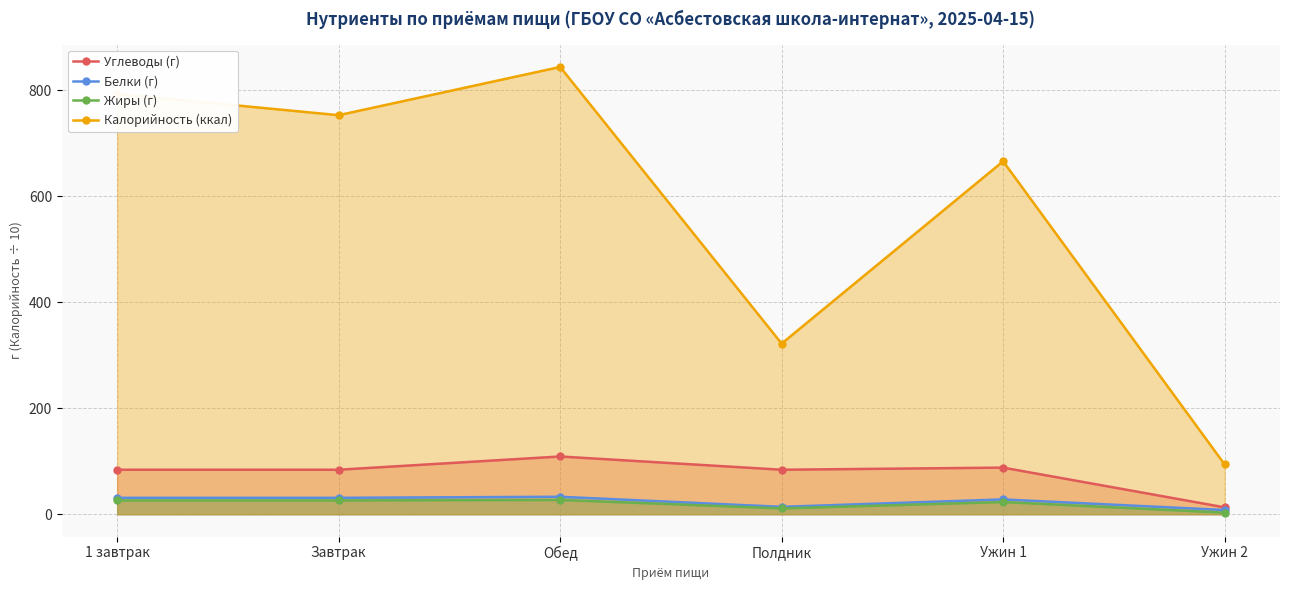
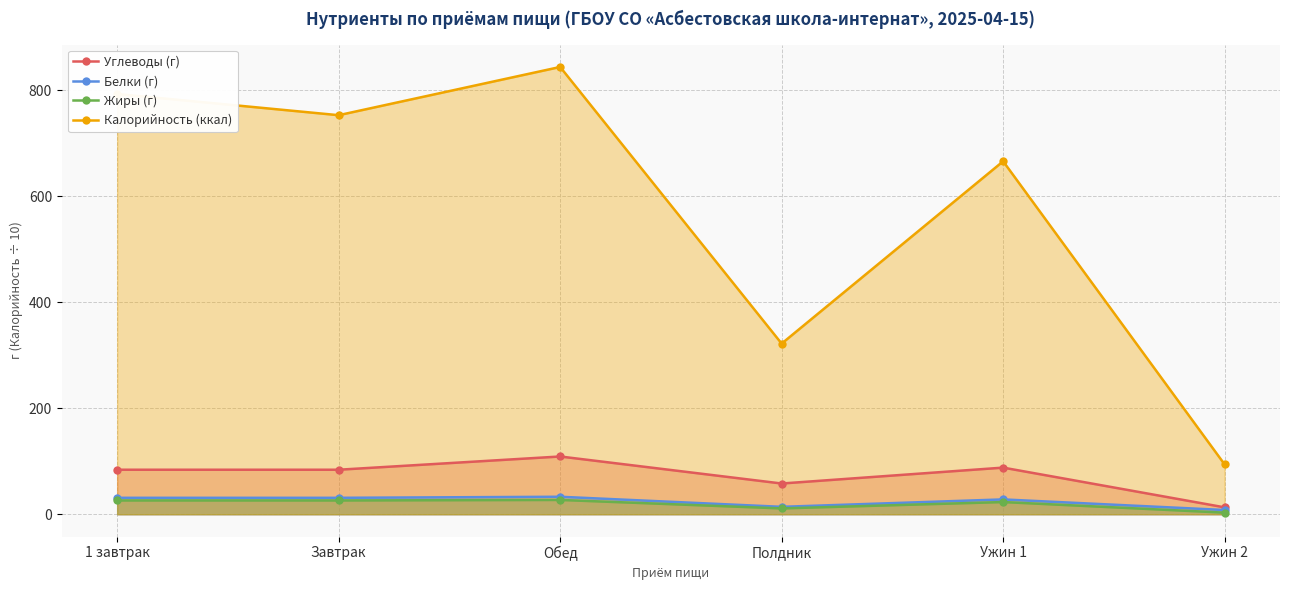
  {
    "Углеводы (г)": {
      "1 завтрак": 80,
      "Завтрак": 80,
      "Обед": 110,
-     "Полдник": 80,
+     "Полдник": 60,
      "Ужин 1": 90,
      "Ужин 2": 10
    },
    "Белки (г)": {
      "1 завтрак": 30,
      "Завтрак": 30,
      "Обед": 30,
      "Ужин 1": 30,
      "Ужин 2": 10
    },
    "Жиры (г)": {
      "1 завтрак": 30,
      "Завтрак": 30,
      "Обед": 30,
      "Ужин 1": 20,
      "Ужин 2": 0
    },
    "Калорийность (ккал)": {
      "Завтрак": 750,
      "Обед": 840,
      "Полдник": 320,
      "Ужин 1": 670,
      "Ужин 2": 90
    }
  }
